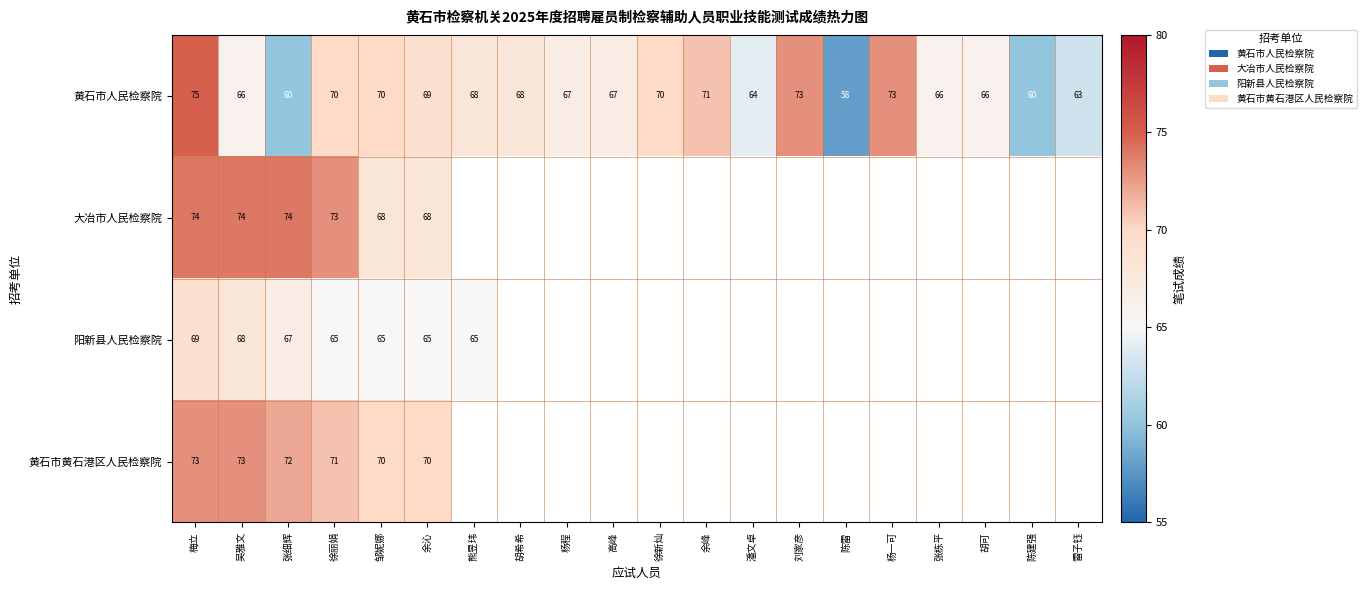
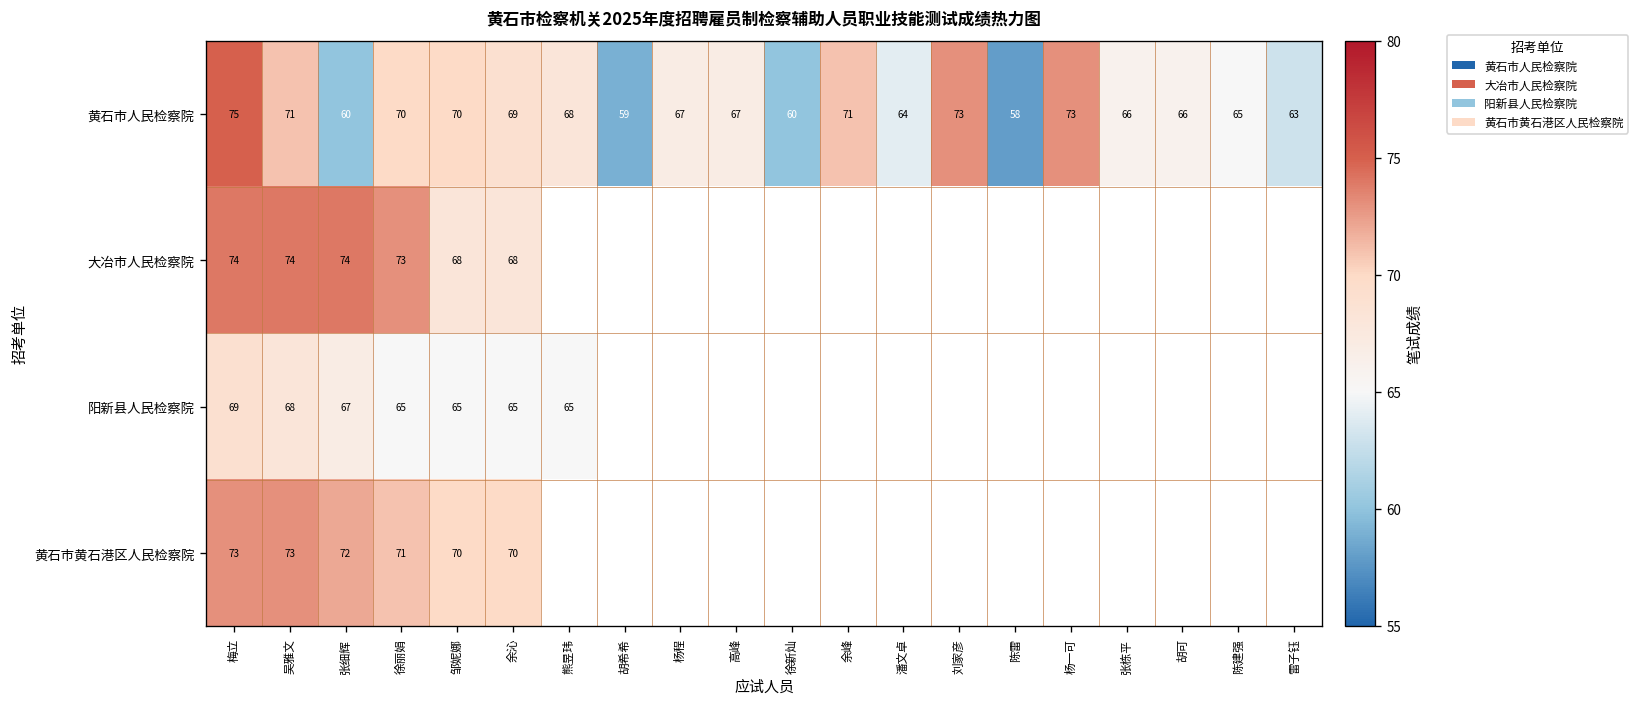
  {
    "黄石市人民检察院": {
      "梅立": 75,
-     "吴雅文": 66,
+     "吴雅文": 71,
      "张细辉": 60,
      "徐丽娟": 70,
      "邹妮娜": 70,
      "余沁": 69,
      "熊昱玮": 68,
-     "胡希希": 68,
+     "胡希希": 59,
      "杨程": 67,
      "高峰": 67,
-     "徐新灿": 70,
+     "徐新灿": 60,
      "余峰": 71,
      "潘文卓": 64,
      "刘家彦": 73,
      "陈雷": 58,
      "杨一可": 73,
      "张栋平": 66,
      "胡可": 66,
-     "陈建强": 60,
+     "陈建强": 65,
      "雷子钰": 63
    },
    "大冶市人民检察院": {
      "梅立": 74,
      "吴雅文": 74,
      "张细辉": 74,
      "徐丽娟": 73,
      "邹妮娜": 68,
      "余沁": 68
    },
    "阳新县人民检察院": {
      "梅立": 69,
      "吴雅文": 68,
      "张细辉": 67,
      "徐丽娟": 65,
      "邹妮娜": 65,
      "余沁": 65,
      "熊昱玮": 65
    },
    "黄石市黄石港区人民检察院": {
      "梅立": 73,
      "吴雅文": 73,
      "张细辉": 72,
      "徐丽娟": 71,
      "邹妮娜": 70,
      "余沁": 70
    }
  }
